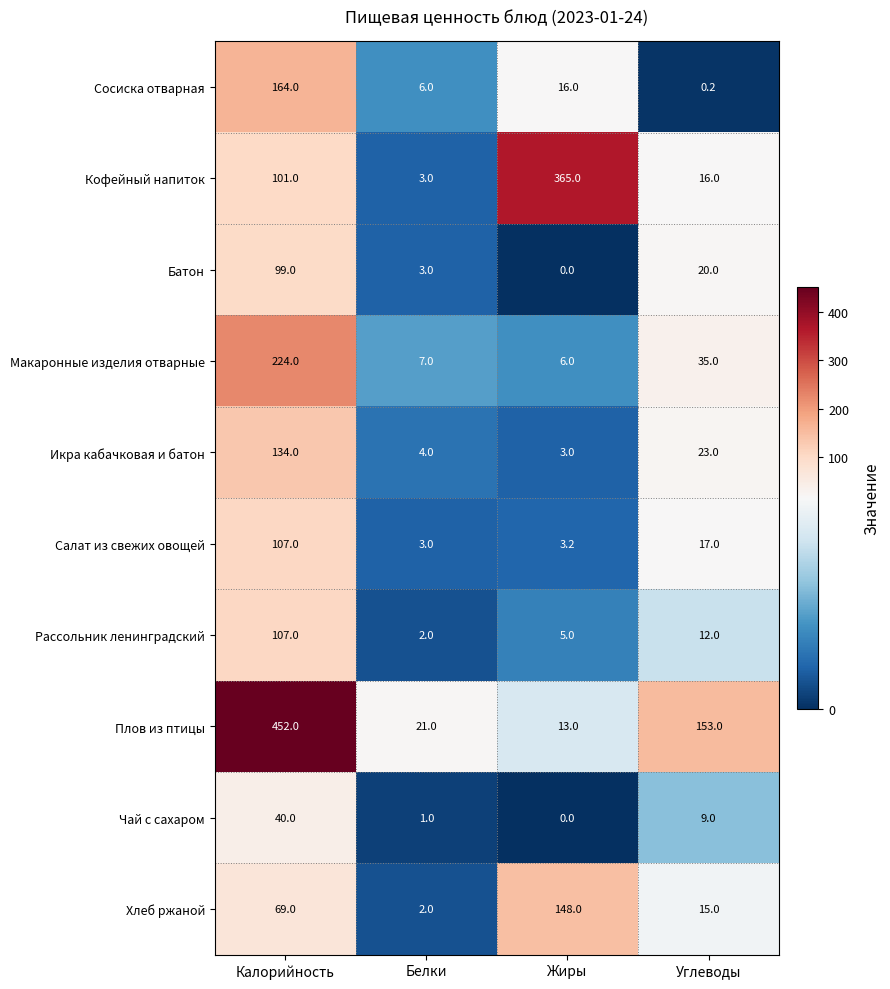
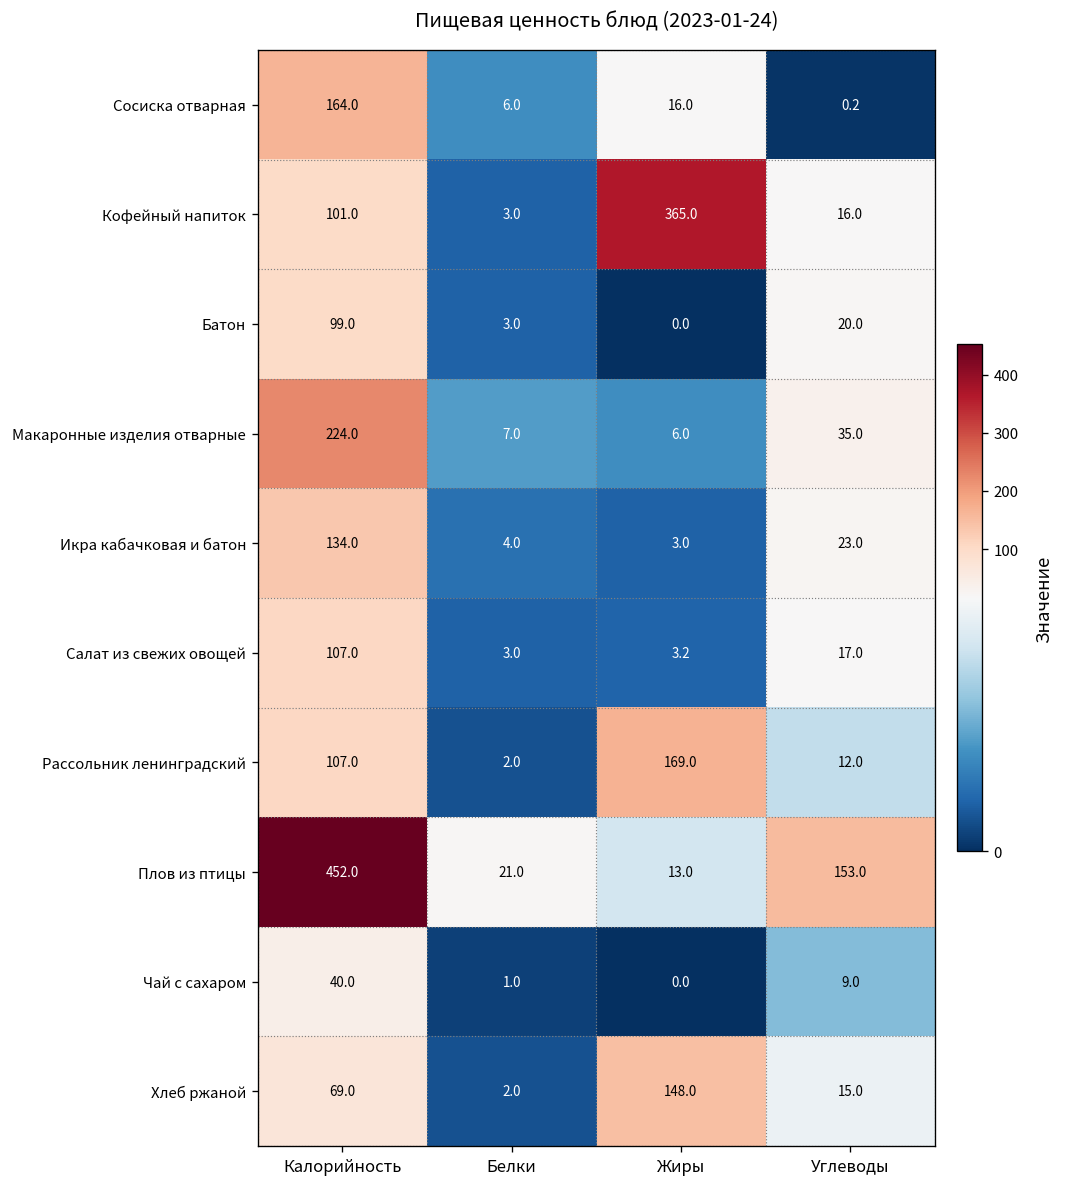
  {
    "Сосиска отварная": {
      "Калорийность": 164.0,
      "Белки": 6.0,
      "Жиры": 16.0,
      "Углеводы": 0.2
    },
    "Кофейный напиток": {
      "Калорийность": 101.0,
      "Белки": 3.0,
      "Жиры": 365.0,
      "Углеводы": 16.0
    },
    "Батон": {
      "Калорийность": 99.0,
      "Белки": 3.0,
      "Жиры": 0.0,
      "Углеводы": 20.0
    },
    "Макаронные изделия отварные": {
      "Калорийность": 224.0,
      "Белки": 7.0,
      "Жиры": 6.0,
      "Углеводы": 35.0
    },
    "Икра кабачковая и батон": {
      "Калорийность": 134.0,
      "Белки": 4.0,
      "Жиры": 3.0,
      "Углеводы": 23.0
    },
    "Салат из свежих овощей": {
      "Калорийность": 107.0,
      "Белки": 3.0,
      "Жиры": 3.2,
      "Углеводы": 17.0
    },
    "Рассольник ленинградский": {
      "Калорийность": 107.0,
      "Белки": 2.0,
-     "Жиры": 5.0,
+     "Жиры": 169.0,
      "Углеводы": 12.0
    },
    "Плов из птицы": {
      "Калорийность": 452.0,
      "Белки": 21.0,
      "Жиры": 13.0,
      "Углеводы": 153.0
    },
    "Чай с сахаром": {
      "Калорийность": 40.0,
      "Белки": 1.0,
      "Жиры": 0.0,
      "Углеводы": 9.0
    },
    "Хлеб ржаной": {
      "Калорийность": 69.0,
      "Белки": 2.0,
      "Жиры": 148.0,
      "Углеводы": 15.0
    }
  }
